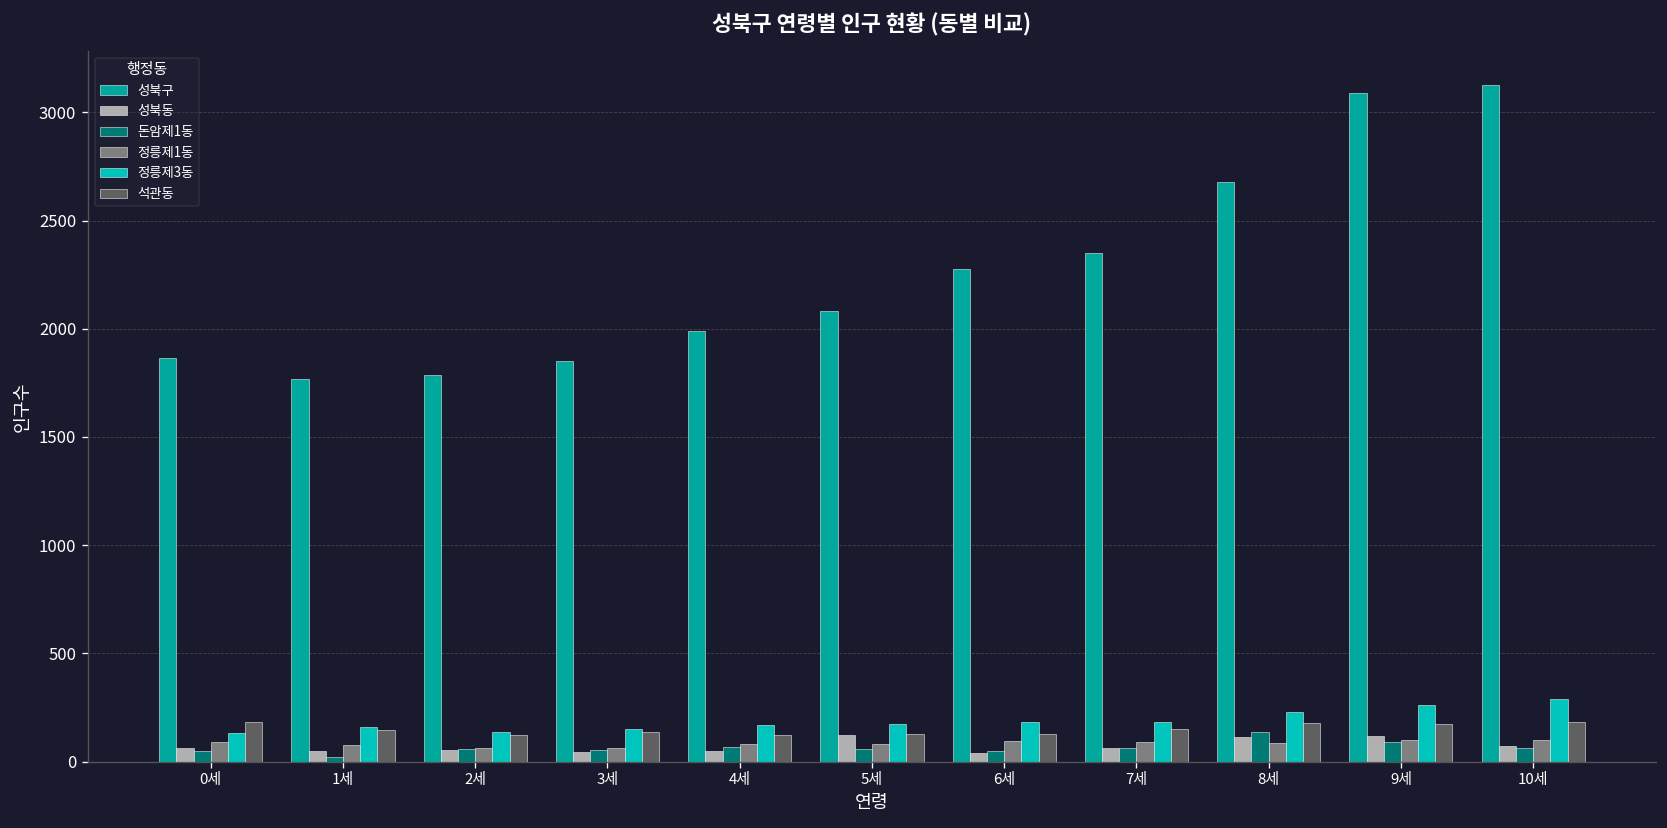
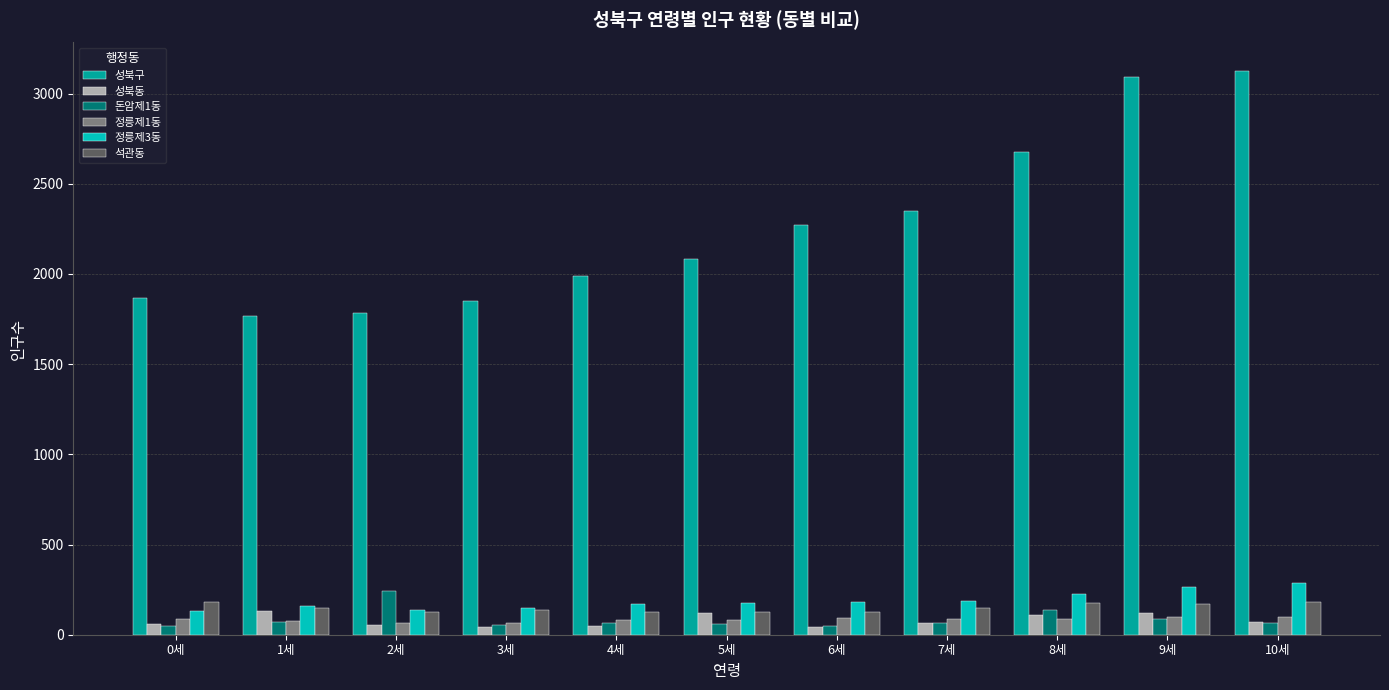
  {
    "성북동": {
      "0세": 60,
-     "1세": 50,
+     "1세": 130,
      "2세": 50,
      "3세": 40,
      "4세": 50,
      "5세": 120,
      "6세": 40,
      "7세": 60,
      "8세": 110,
      "9세": 120,
      "10세": 70
    },
    "돈암제1동": {
      "0세": 50,
-     "1세": 20,
-     "2세": 60,
+     "1세": 70,
+     "2세": 240,
      "3세": 60,
      "4세": 70,
      "5세": 60,
      "6세": 50,
      "7세": 60,
      "8세": 140,
      "9세": 90,
      "10세": 60
    }
  }
